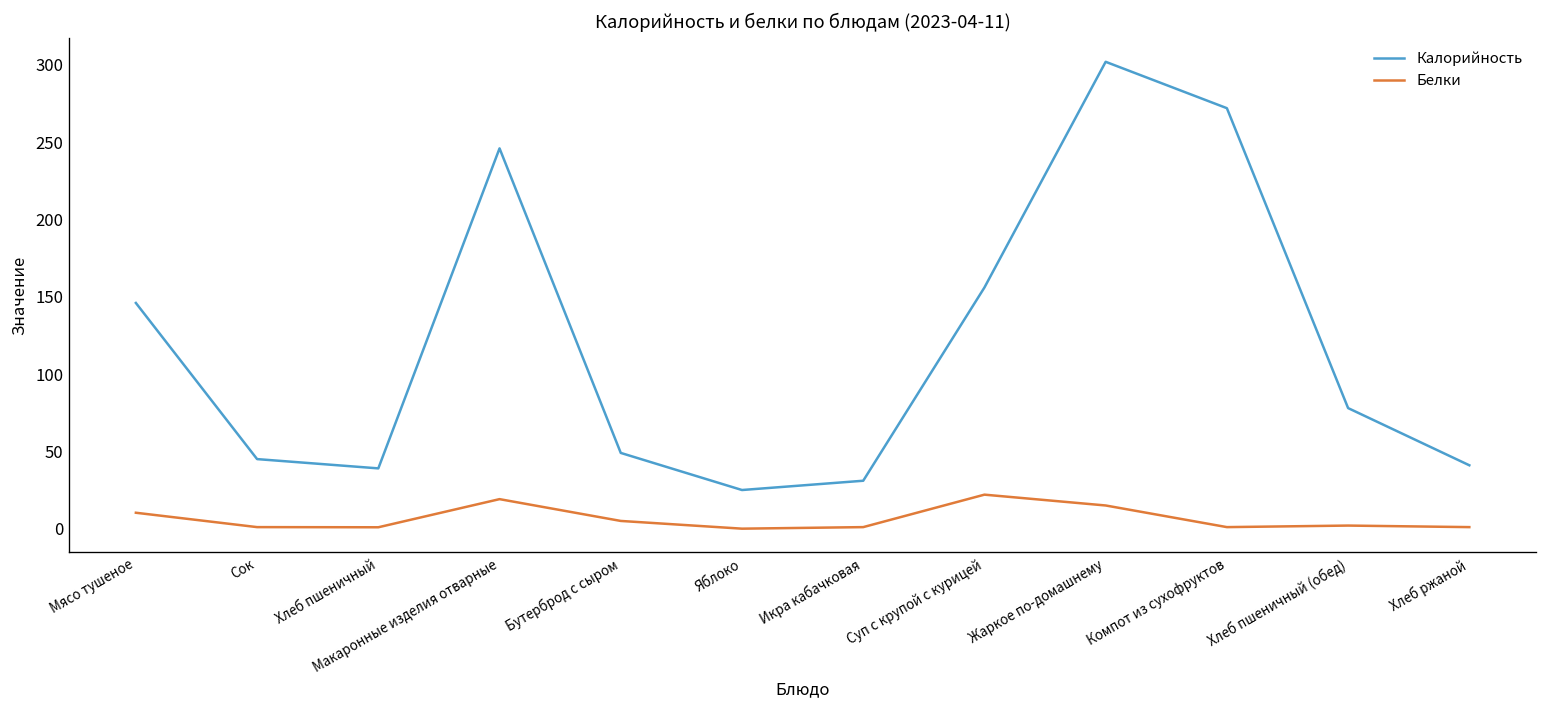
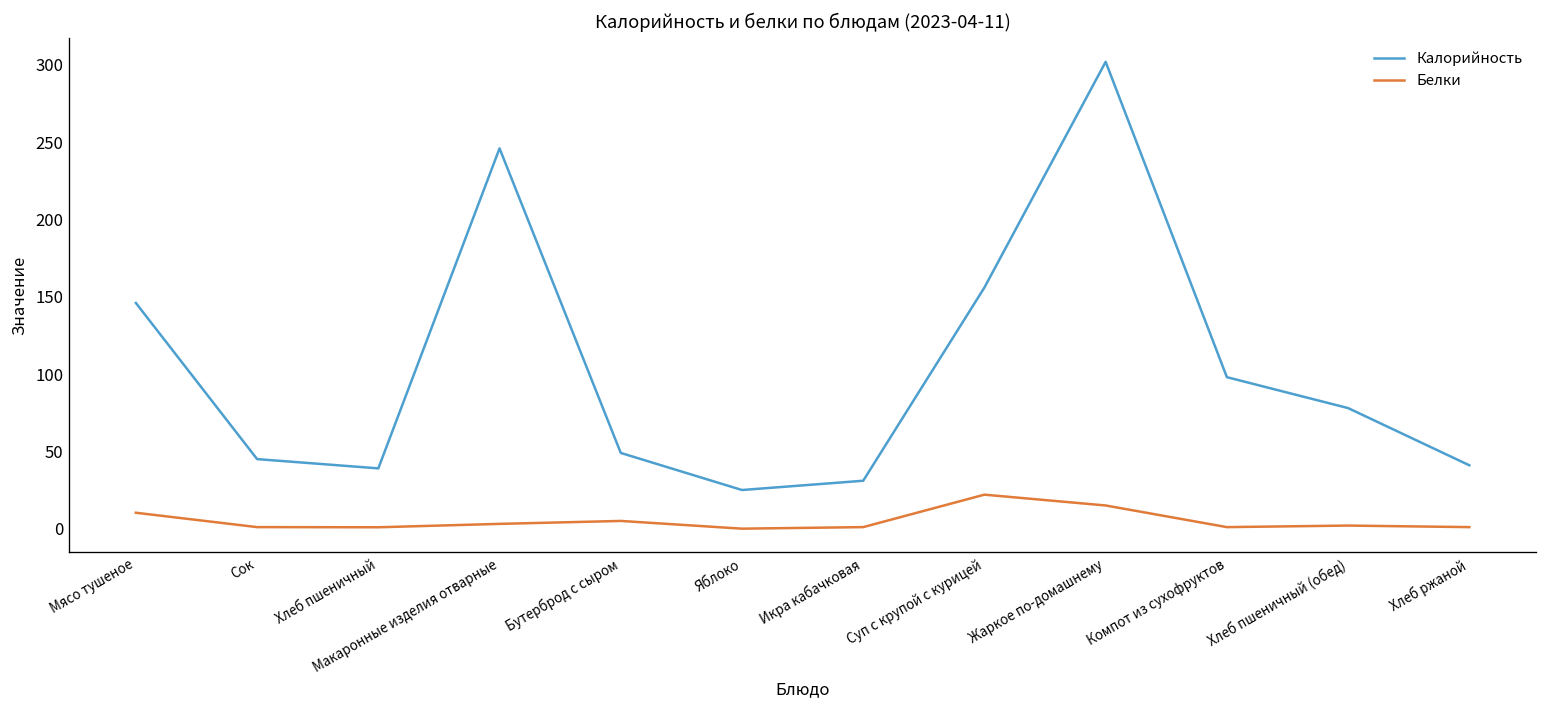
  {
    "Калорийность": {
      "Мясо тушеное": 146,
      "Сок": 45,
      "Хлеб пшеничный": 39,
      "Макаронные изделия отварные": 246,
      "Бутерброд с сыром": 49,
      "Яблоко": 25,
      "Икра кабачковая": 31,
      "Суп с крупой с курицей": 156,
      "Жаркое по-домашнему": 302,
-     "Компот из сухофруктов": 272,
+     "Компот из сухофруктов": 98,
      "Хлеб пшеничный (обед)": 78,
      "Хлеб ржаной": 41
    },
    "Белки": {
      "Мясо тушеное": 10,
      "Сок": 1,
      "Хлеб пшеничный": 1,
-     "Макаронные изделия отварные": 19,
+     "Макаронные изделия отварные": 3,
      "Бутерброд с сыром": 5,
      "Яблоко": 0,
      "Икра кабачковая": 1,
      "Суп с крупой с курицей": 22,
      "Жаркое по-домашнему": 15,
      "Компот из сухофруктов": 1,
      "Хлеб пшеничный (обед)": 2,
      "Хлеб ржаной": 1
    }
  }
